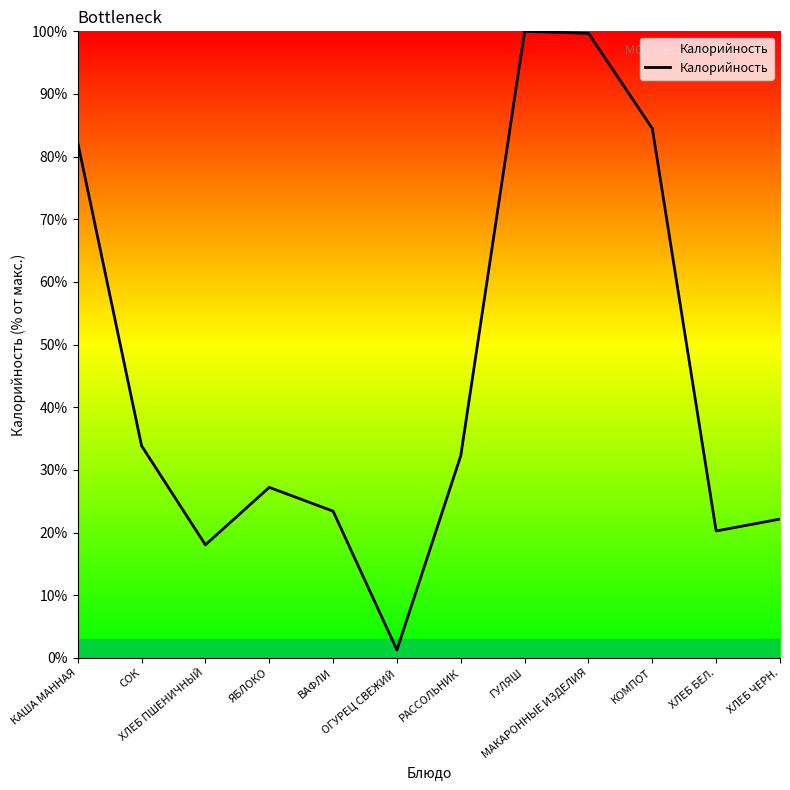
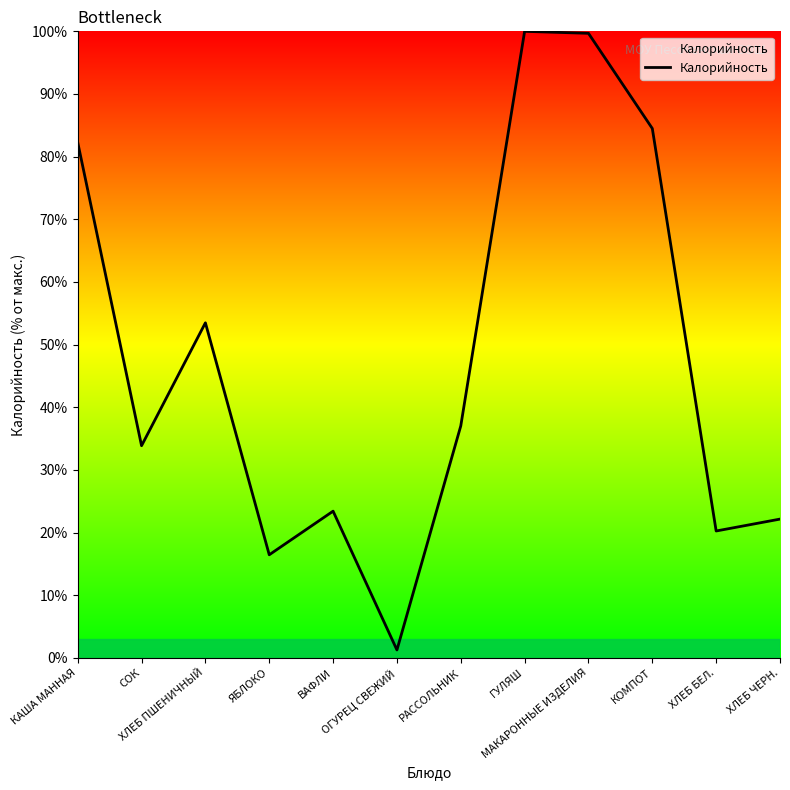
  {
    "КАША МАННАЯ": "82%",
    "СОК": "34%",
-   "ХЛЕБ ПШЕНИЧНЫЙ": "18%",
-   "ЯБЛОКО": "27%",
+   "ХЛЕБ ПШЕНИЧНЫЙ": "53%",
+   "ЯБЛОКО": "16%",
    "ВАФЛИ": "23%",
-   "РАССОЛЬНИК": "32%",
+   "РАССОЛЬНИК": "37%",
    "ГУЛЯШ": "100%",
    "МАКАРОННЫЕ ИЗДЕЛИЯ": "100%",
    "КОМПОТ": "84%",
    "ХЛЕБ БЕЛ.": "20%",
    "ХЛЕБ ЧЕРН.": "22%"
  }
